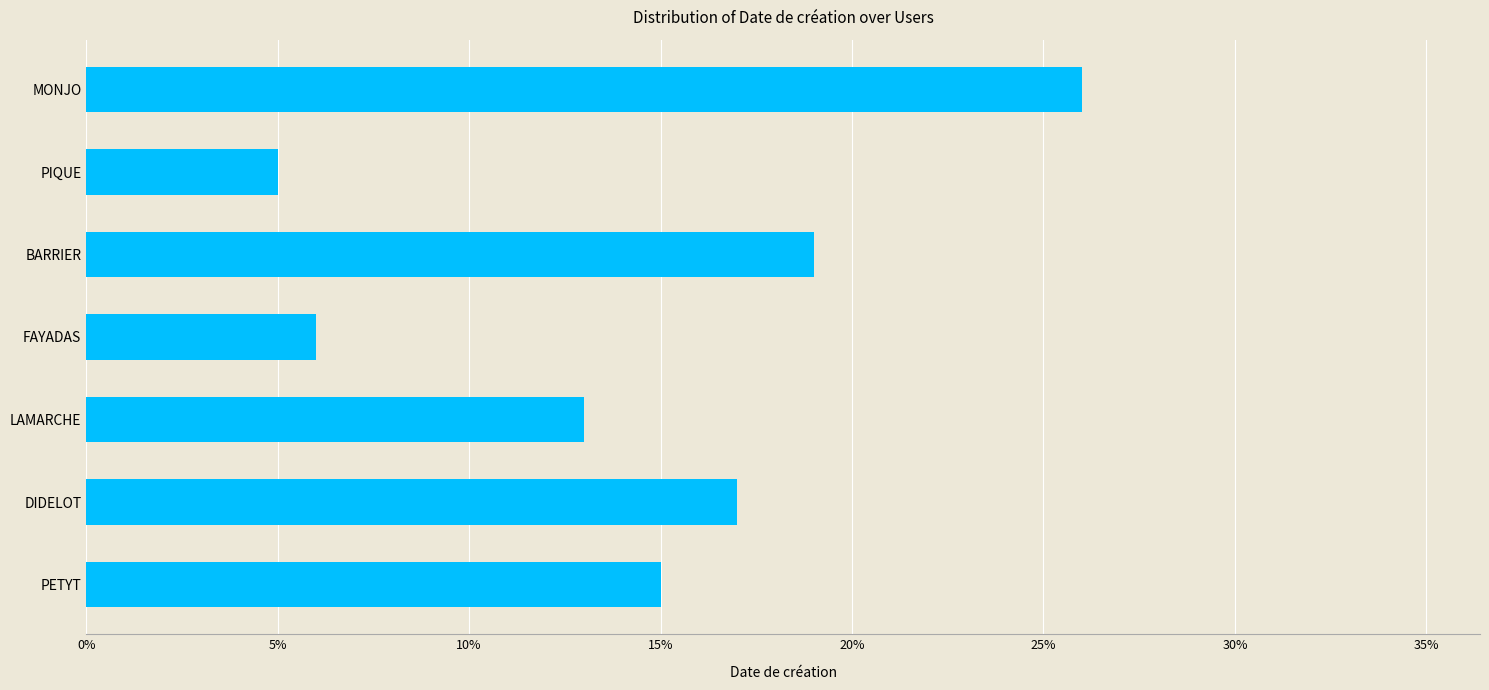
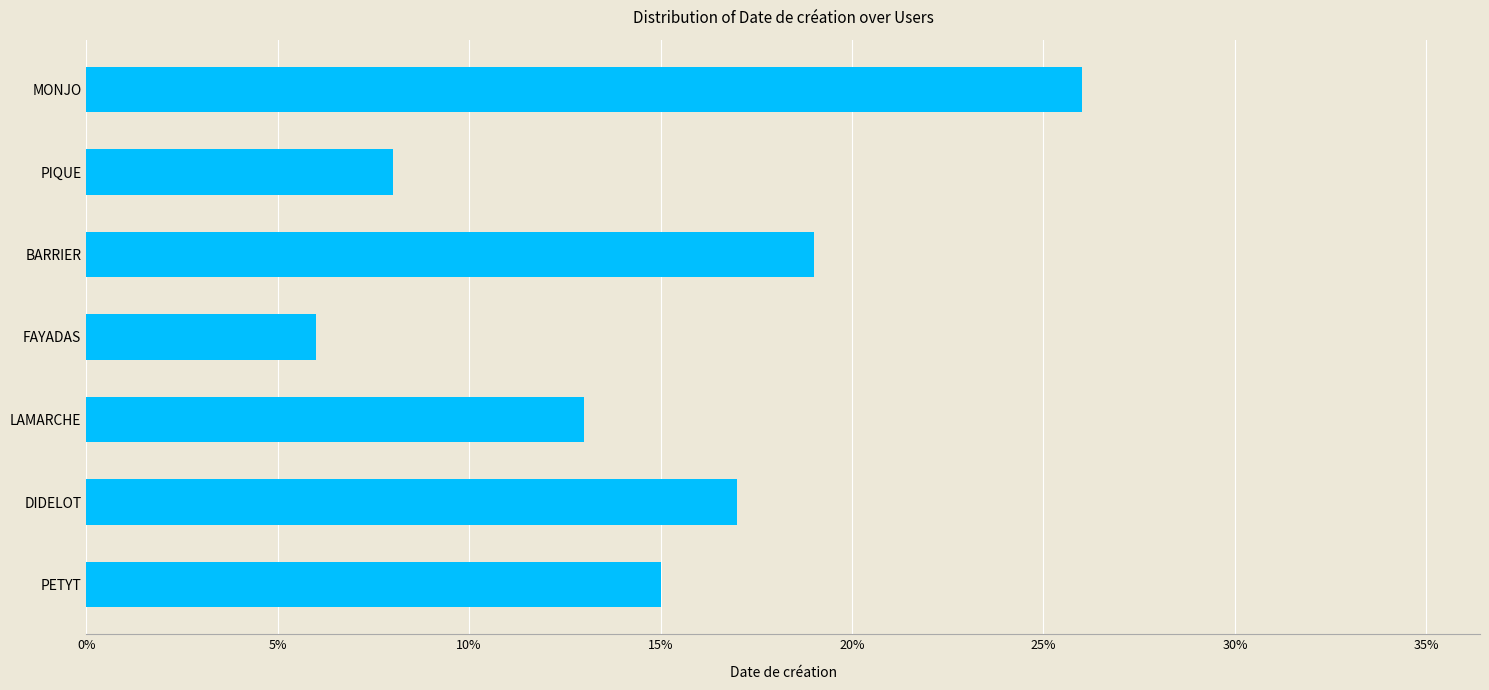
  {
    "MONJO": "26%",
-   "PIQUE": "5%",
+   "PIQUE": "8%",
    "BARRIER": "19%",
    "FAYADAS": "6%",
    "LAMARCHE": "13%",
    "DIDELOT": "17%",
    "PETYT": "15%"
  }
